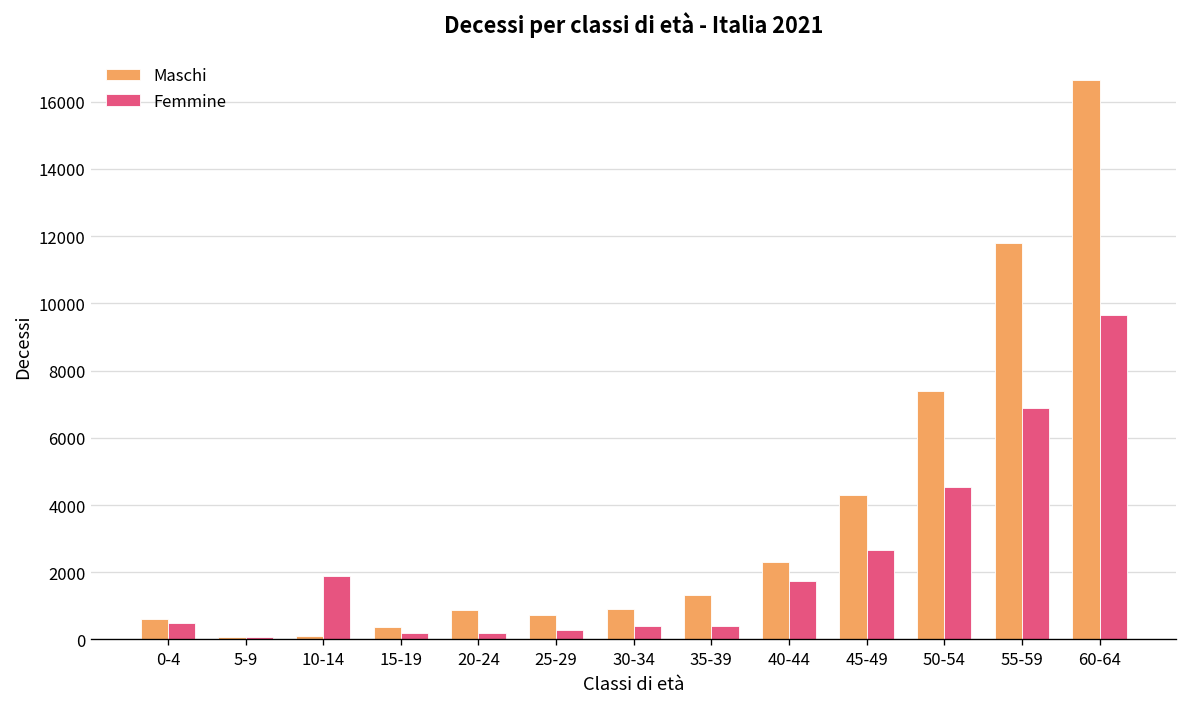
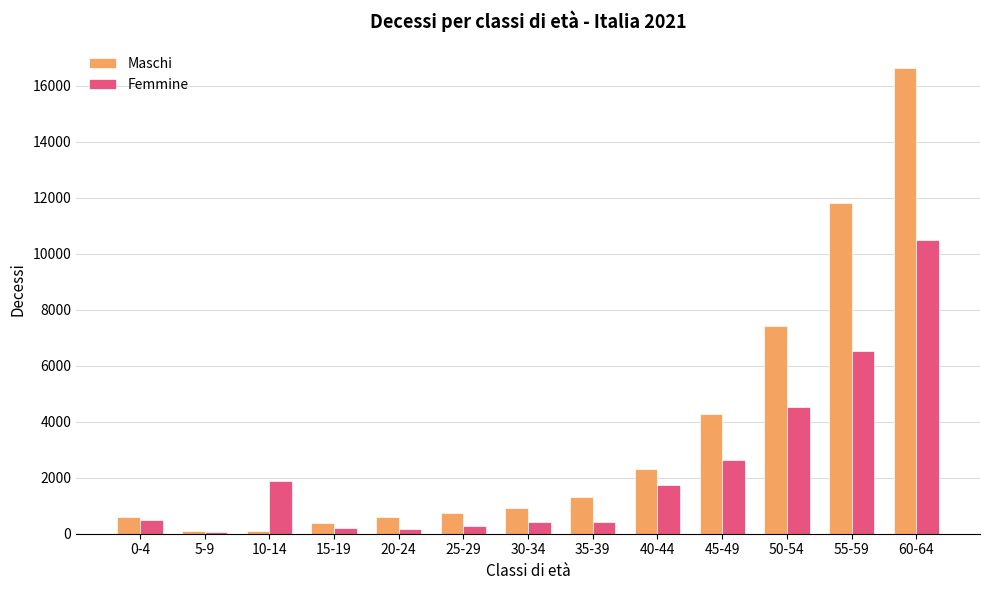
  {
    "Maschi": {
      "0-4": 600,
      "10-14": 100,
      "15-19": 400,
-     "20-24": 900,
+     "20-24": 600,
      "25-29": 700,
      "30-34": 900,
      "35-39": 1300,
      "40-44": 2300,
      "45-49": 4300,
      "50-54": 7400,
      "55-59": 11800,
      "60-64": 16600
    },
    "Femmine": {
      "0-4": 500,
      "10-14": 1900,
      "15-19": 200,
      "20-24": 200,
      "25-29": 300,
      "30-34": 400,
      "35-39": 400,
      "40-44": 1700,
      "45-49": 2600,
      "50-54": 4500,
-     "55-59": 6900,
-     "60-64": 9700
+     "55-59": 6500,
+     "60-64": 10500
    }
  }
